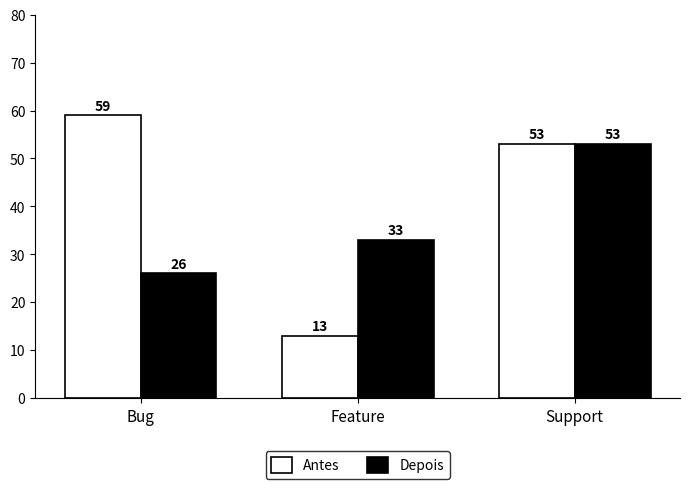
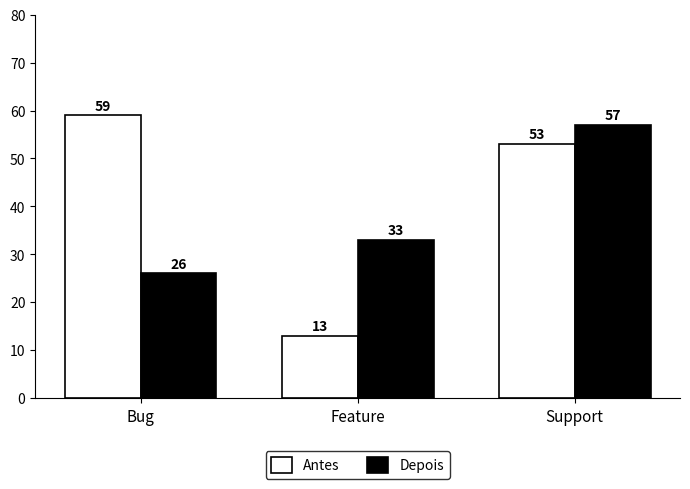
  {
    "Antes": {
      "Bug": 59,
      "Feature": 13,
      "Support": 53
    },
    "Depois": {
      "Bug": 26,
      "Feature": 33,
-     "Support": 53
+     "Support": 57
    }
  }
